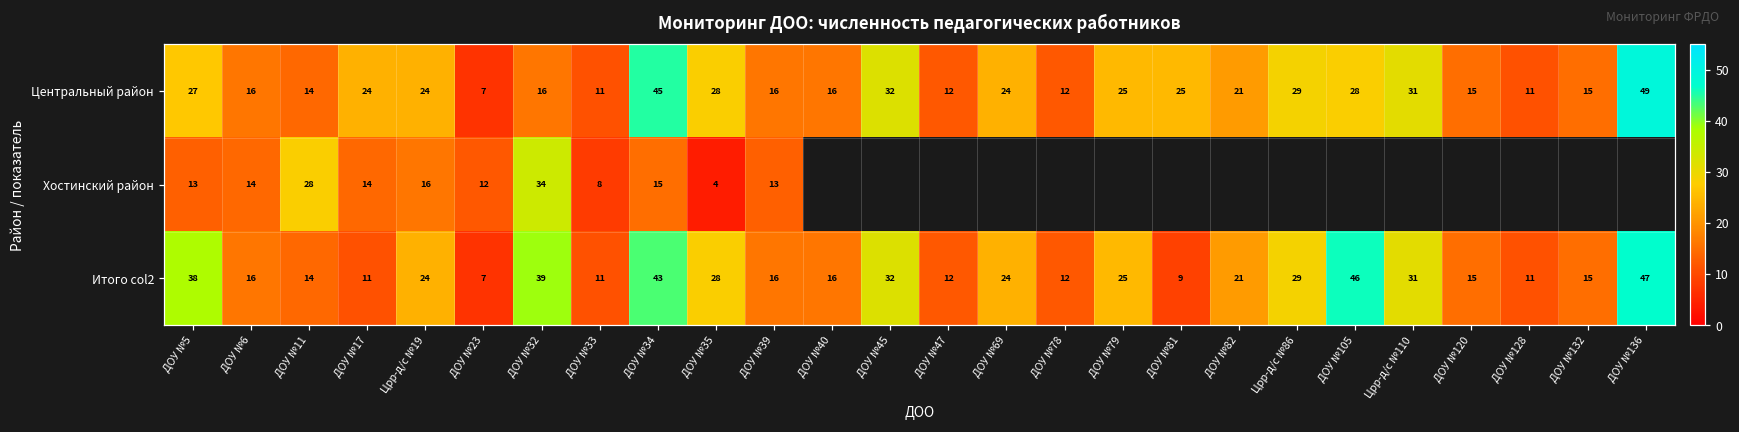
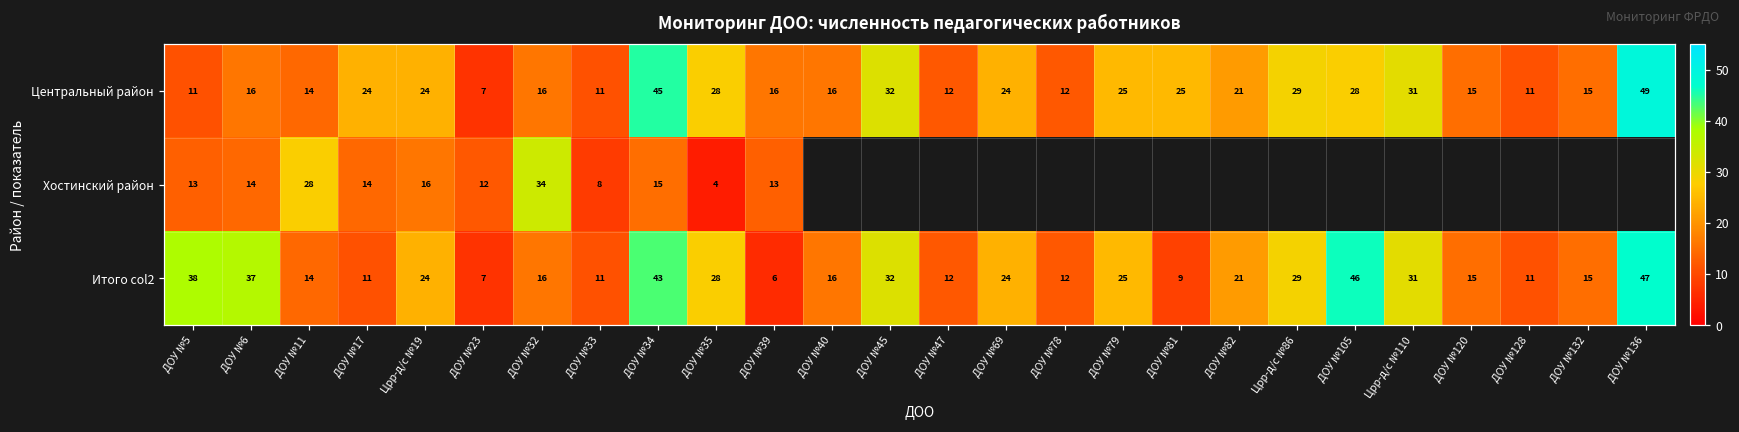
  {
    "Центральный район": {
-     "ДОУ №5": 27,
+     "ДОУ №5": 11,
      "ДОУ №6": 16,
      "ДОУ №11": 14,
      "ДОУ №17": 24,
      "Црр-д/с №19": 24,
      "ДОУ №23": 7,
      "ДОУ №32": 16,
      "ДОУ №33": 11,
      "ДОУ №34": 45,
      "ДОУ №35": 28,
      "ДОУ №39": 16,
      "ДОУ №40": 16,
      "ДОУ №45": 32,
      "ДОУ №47": 12,
      "ДОУ №69": 24,
      "ДОУ №78": 12,
      "ДОУ №79": 25,
      "ДОУ №81": 25,
      "ДОУ №82": 21,
      "Црр-д/с №86": 29,
      "ДОУ №105": 28,
      "Црр-д/с №110": 31,
      "ДОУ №120": 15,
      "ДОУ №128": 11,
      "ДОУ №132": 15,
      "ДОУ №136": 49
    },
    "Хостинский район": {
      "ДОУ №5": 13,
      "ДОУ №6": 14,
      "ДОУ №11": 28,
      "ДОУ №17": 14,
      "Црр-д/с №19": 16,
      "ДОУ №23": 12,
      "ДОУ №32": 34,
      "ДОУ №33": 8,
      "ДОУ №34": 15,
      "ДОУ №35": 4,
      "ДОУ №39": 13
    },
    "Итого col2": {
      "ДОУ №5": 38,
-     "ДОУ №6": 16,
+     "ДОУ №6": 37,
      "ДОУ №11": 14,
      "ДОУ №17": 11,
      "Црр-д/с №19": 24,
      "ДОУ №23": 7,
-     "ДОУ №32": 39,
+     "ДОУ №32": 16,
      "ДОУ №33": 11,
      "ДОУ №34": 43,
      "ДОУ №35": 28,
-     "ДОУ №39": 16,
+     "ДОУ №39": 6,
      "ДОУ №40": 16,
      "ДОУ №45": 32,
      "ДОУ №47": 12,
      "ДОУ №69": 24,
      "ДОУ №78": 12,
      "ДОУ №79": 25,
      "ДОУ №81": 9,
      "ДОУ №82": 21,
      "Црр-д/с №86": 29,
      "ДОУ №105": 46,
      "Црр-д/с №110": 31,
      "ДОУ №120": 15,
      "ДОУ №128": 11,
      "ДОУ №132": 15,
      "ДОУ №136": 47
    }
  }
